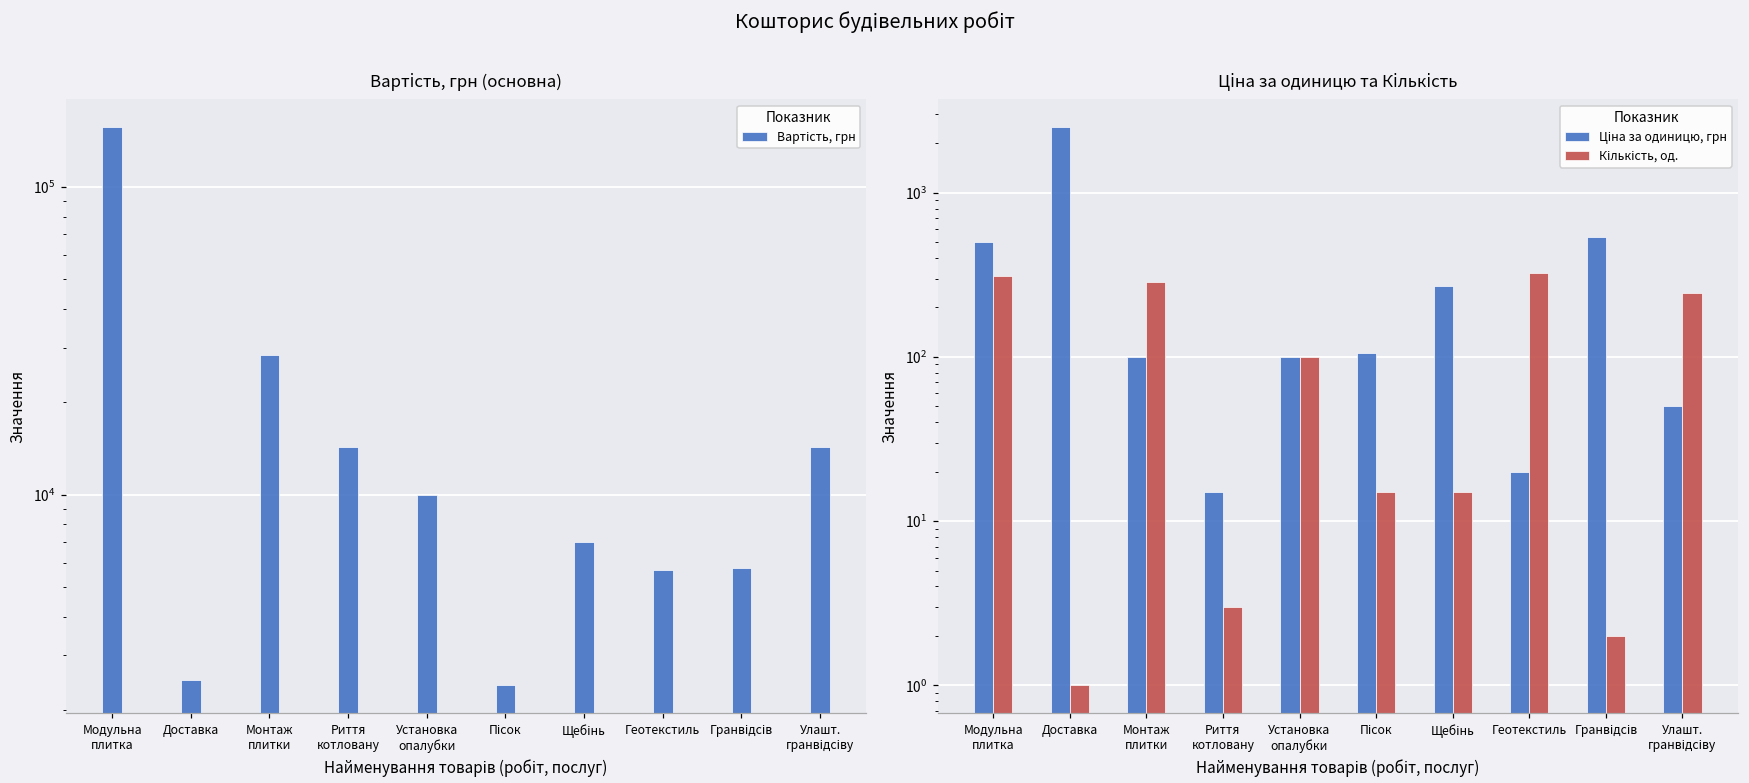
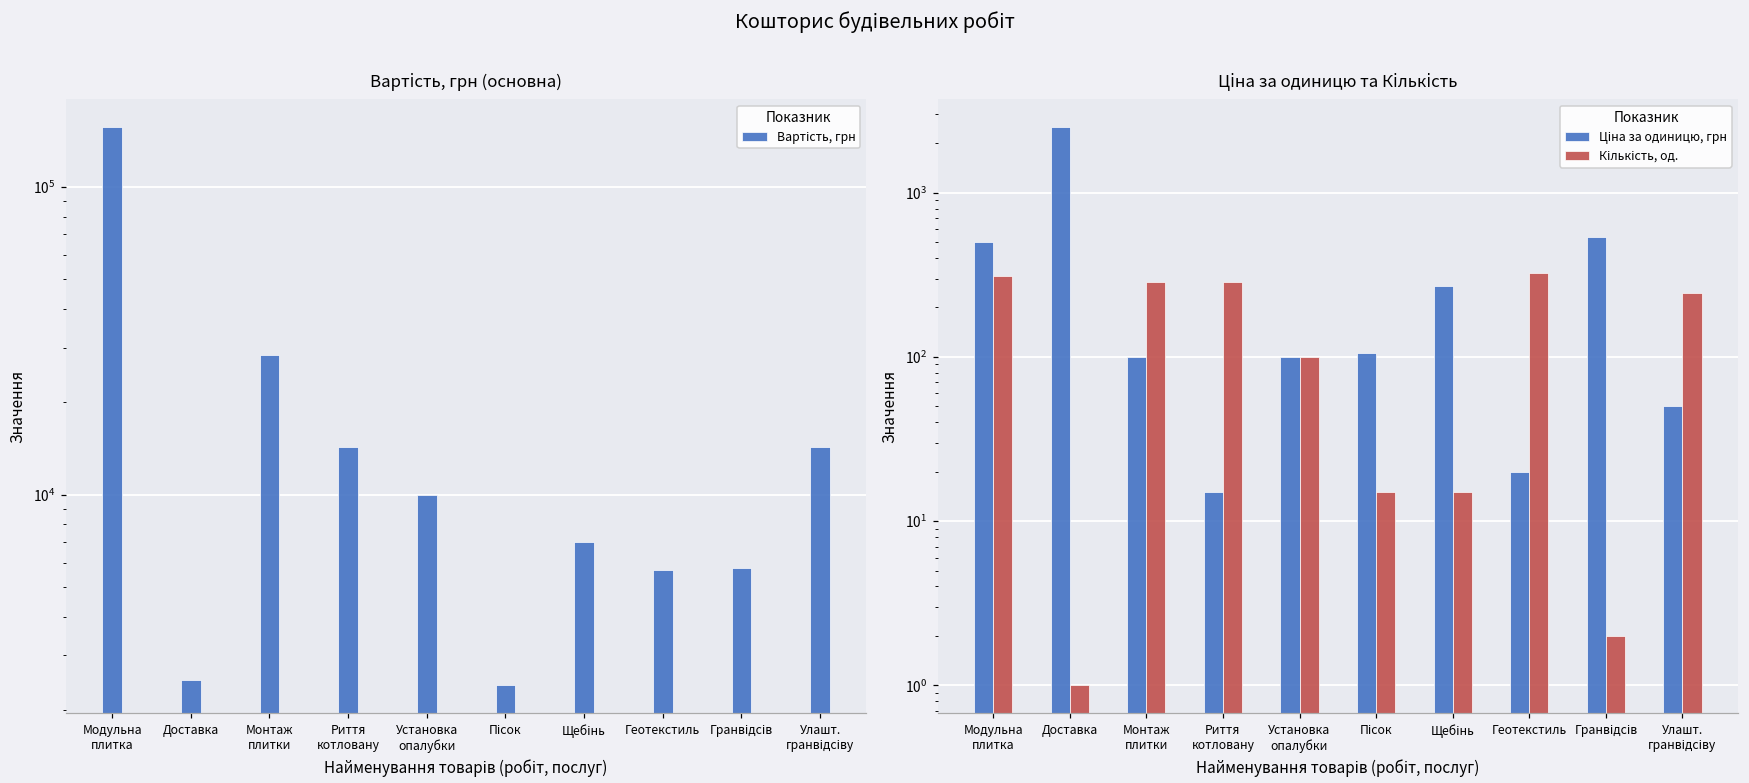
  {
    "Вартість, грн (основна)": {
      "Модульна плитка": 160000,
      "Доставка": 2500,
      "Монтаж плитки": 29000,
      "Риття котловану": 14000,
      "Установка опалубки": 10000,
      "Пісок": 2400,
      "Щебінь": 7000,
      "Геотекстиль": 5700,
      "Гранвідсів": 5800,
      "Улашт. гранвідсіву": 14000
    },
    "Ціна за одиницю та Кількість": {
      "Ціна за одиницю, грн": {
        "Модульна плитка": 500,
        "Доставка": 2500,
        "Монтаж плитки": 100,
        "Риття котловану": 15,
        "Установка опалубки": 100,
        "Пісок": 110,
        "Щебінь": 270,
        "Геотекстиль": 20,
        "Гранвідсів": 540,
        "Улашт. гранвідсіву": 50
      },
      "Кількість, од.": {
        "Модульна плитка": 310,
        "Доставка": 1,
        "Монтаж плитки": 290,
-       "Риття котловану": 3,
+       "Риття котловану": 290,
        "Установка опалубки": 100,
        "Пісок": 15,
        "Щебінь": 15,
        "Геотекстиль": 330,
        "Гранвідсів": 2,
        "Улашт. гранвідсіву": 250
      }
    }
  }
